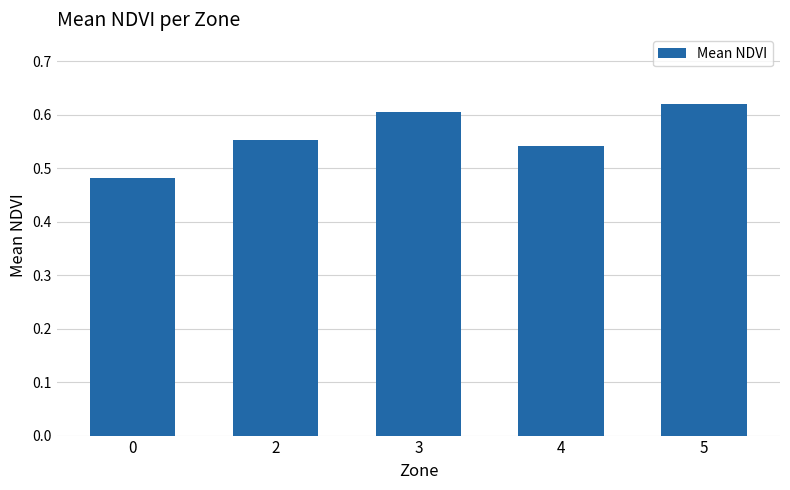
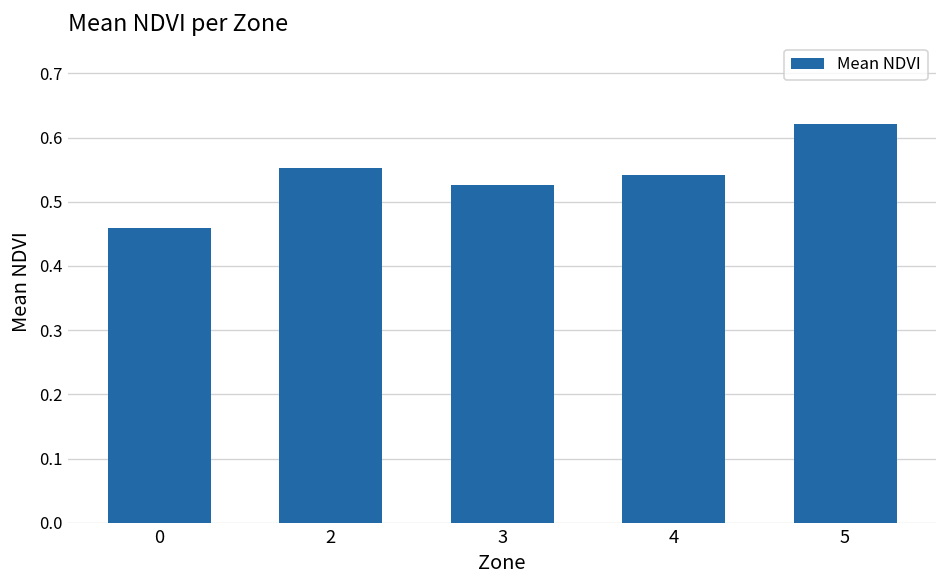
  {
-   "0": 0.48,
+   "0": 0.46,
    "2": 0.55,
-   "3": 0.61,
+   "3": 0.53,
    "4": 0.54,
    "5": 0.62
  }
